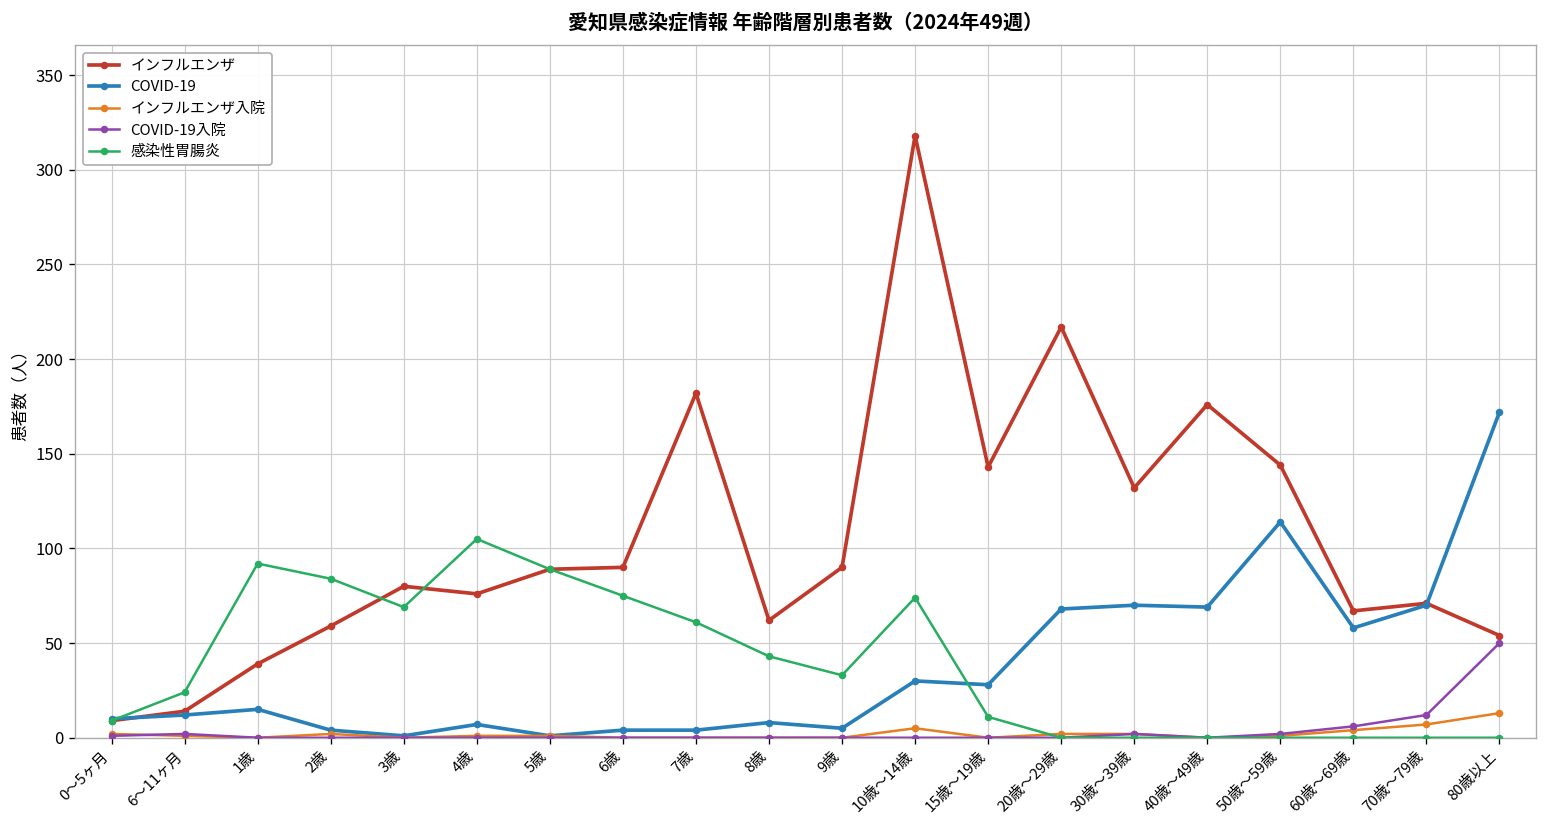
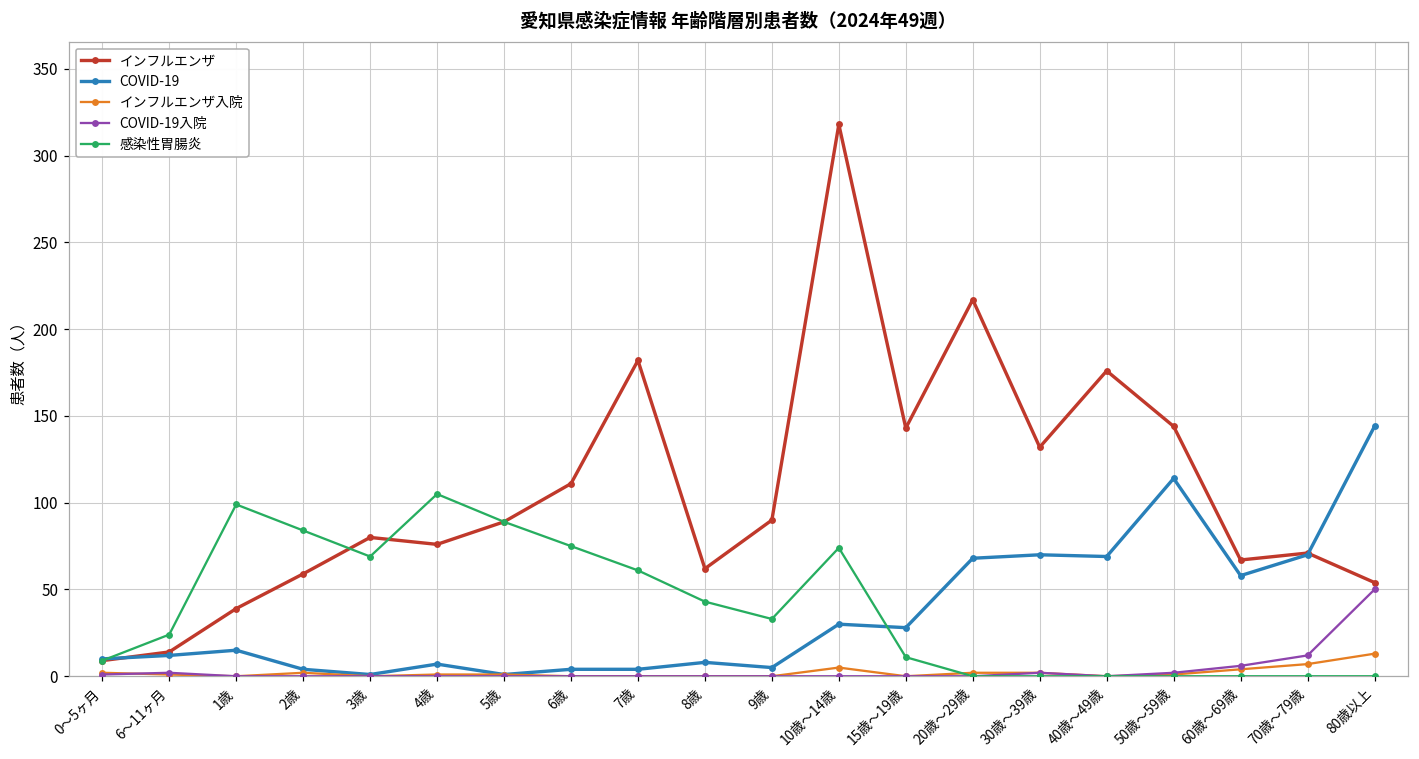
  {
    "インフルエンザ": {
      "6～11ヶ月": 14,
      "1歳": 39,
      "2歳": 59,
      "3歳": 80,
      "4歳": 76,
-     "6歳": 90,
+     "6歳": 111,
      "7歳": 182,
      "8歳": 62,
      "9歳": 90,
      "10歳～14歳": 318,
      "15歳～19歳": 143,
      "20歳～29歳": 217,
      "30歳～39歳": 132,
      "40歳～49歳": 176,
      "50歳～59歳": 144,
      "60歳～69歳": 67,
      "80歳以上": 54
    },
    "COVID-19": {
      "6～11ヶ月": 12,
      "1歳": 15,
      "2歳": 4,
      "4歳": 7,
      "6歳": 4,
      "7歳": 4,
      "8歳": 8,
      "9歳": 5,
      "10歳～14歳": 30,
      "15歳～19歳": 28,
      "20歳～29歳": 68,
      "30歳～39歳": 70,
      "40歳～49歳": 69,
      "50歳～59歳": 114,
      "60歳～69歳": 58,
-     "80歳以上": 172
+     "80歳以上": 144
    },
    "インフルエンザ入院": {
      "2歳": 2,
      "10歳～14歳": 5,
      "20歳～29歳": 2,
      "60歳～69歳": 4,
      "70歳～79歳": 7,
      "80歳以上": 13
    },
    "COVID-19入院": {
      "2歳": 0,
      "10歳～14歳": 0,
      "60歳～69歳": 6,
      "70歳～79歳": 12,
      "80歳以上": 50
    },
    "感染性胃腸炎": {
      "6～11ヶ月": 24,
-     "1歳": 92,
+     "1歳": 99,
      "2歳": 84,
      "3歳": 69,
      "4歳": 105,
      "6歳": 75,
      "7歳": 61,
      "8歳": 43,
      "9歳": 33,
      "10歳～14歳": 74,
      "15歳～19歳": 11,
      "30歳～39歳": 0,
      "60歳～69歳": 0,
      "70歳～79歳": 0,
      "80歳以上": 0
    }
  }
